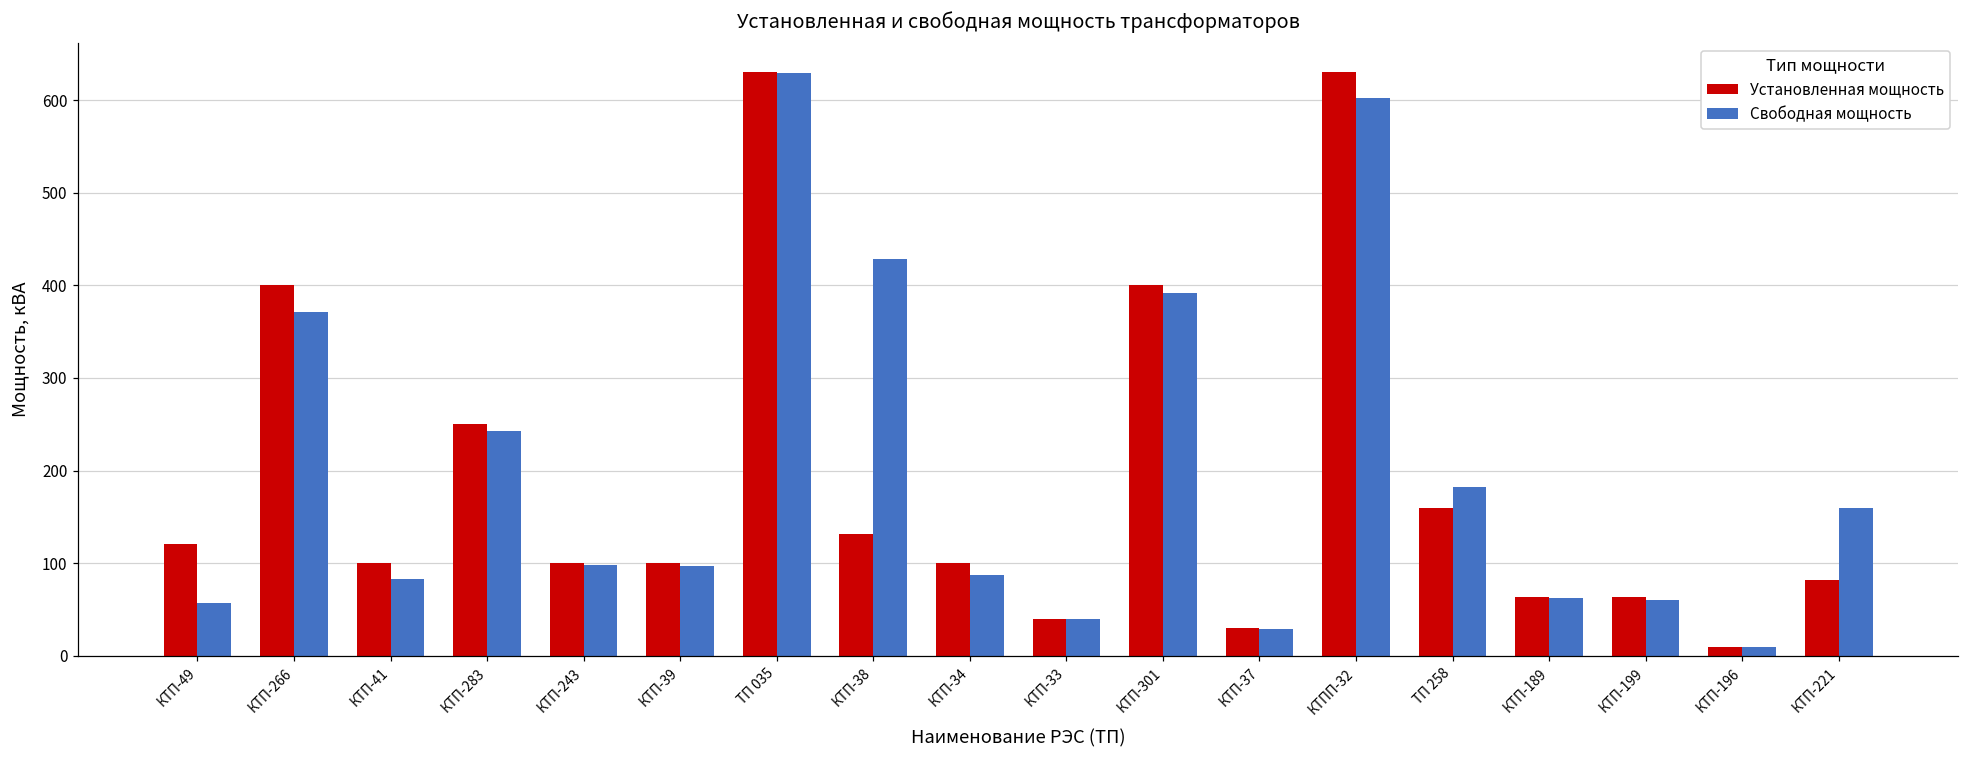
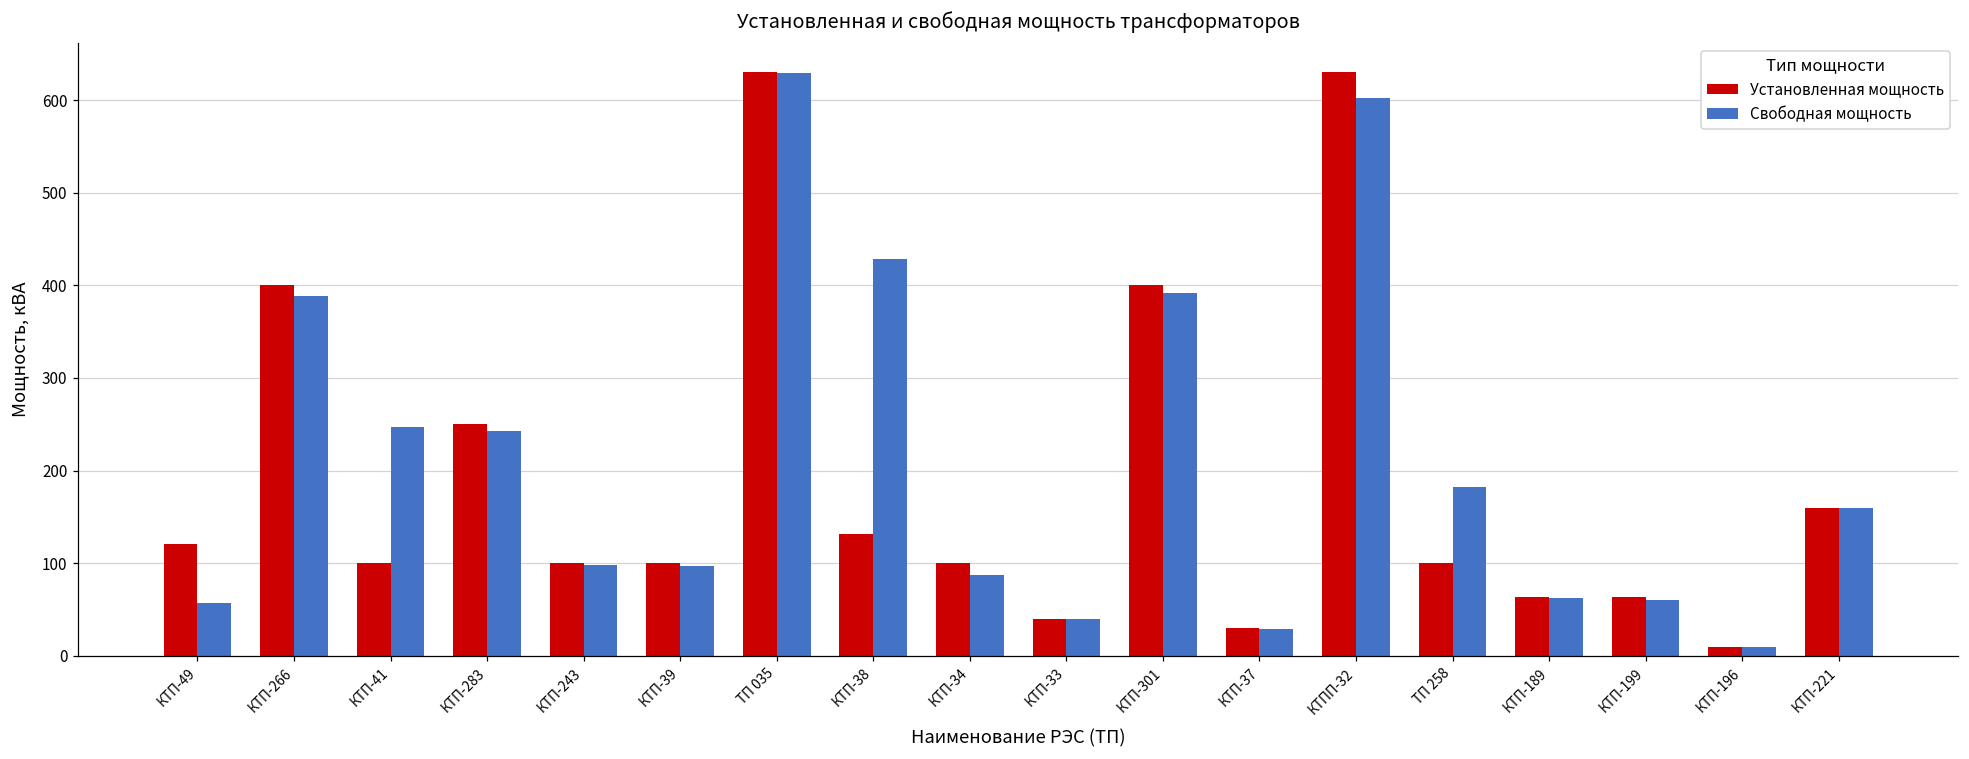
  {
    "Установленная мощность": {
      "КТП-49": 120,
      "КТП-266": 400,
      "КТП-41": 100,
      "КТП-283": 250,
      "КТП-243": 100,
      "КТП-39": 100,
      "ТП 035": 630,
      "КТП-38": 130,
      "КТП-34": 100,
      "КТП-33": 40,
      "КТП-301": 400,
      "КТП-37": 30,
      "КТПП-32": 630,
-     "ТП 258": 160,
+     "ТП 258": 100,
      "КТП-189": 60,
      "КТП-199": 60,
      "КТП-196": 10,
-     "КТП-221": 80
+     "КТП-221": 160
    },
    "Свободная мощность": {
      "КТП-49": 60,
-     "КТП-266": 370,
-     "КТП-41": 80,
+     "КТП-266": 390,
+     "КТП-41": 250,
      "КТП-283": 240,
      "КТП-243": 100,
      "КТП-39": 100,
      "ТП 035": 630,
      "КТП-38": 430,
      "КТП-34": 90,
      "КТП-33": 40,
      "КТП-301": 390,
      "КТП-37": 30,
      "КТПП-32": 600,
      "ТП 258": 180,
      "КТП-189": 60,
      "КТП-199": 60,
      "КТП-196": 10,
      "КТП-221": 160
    }
  }
